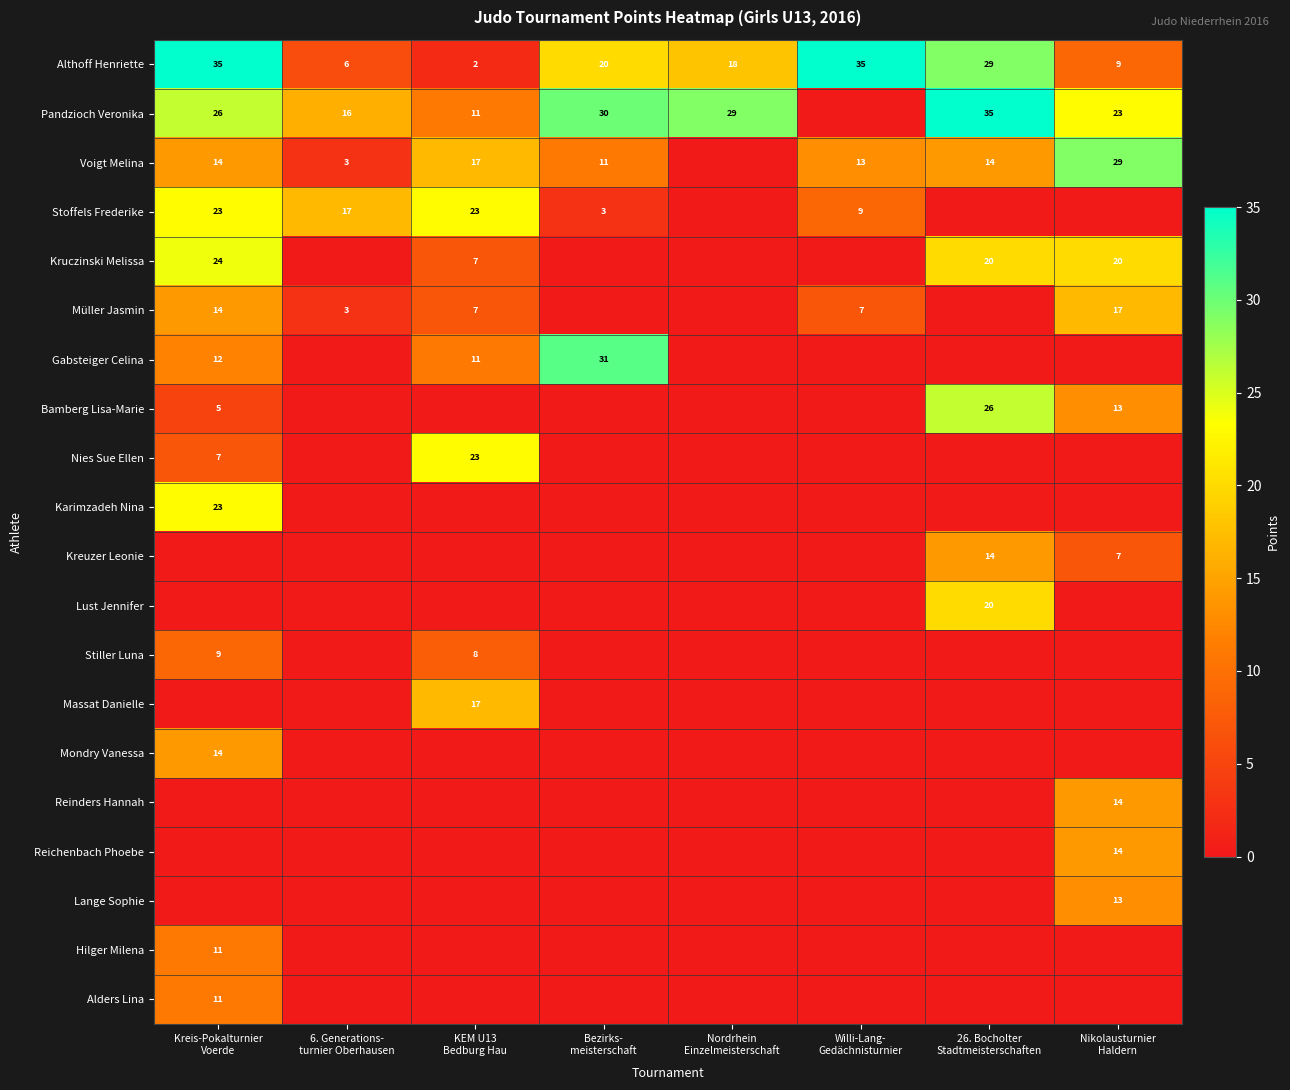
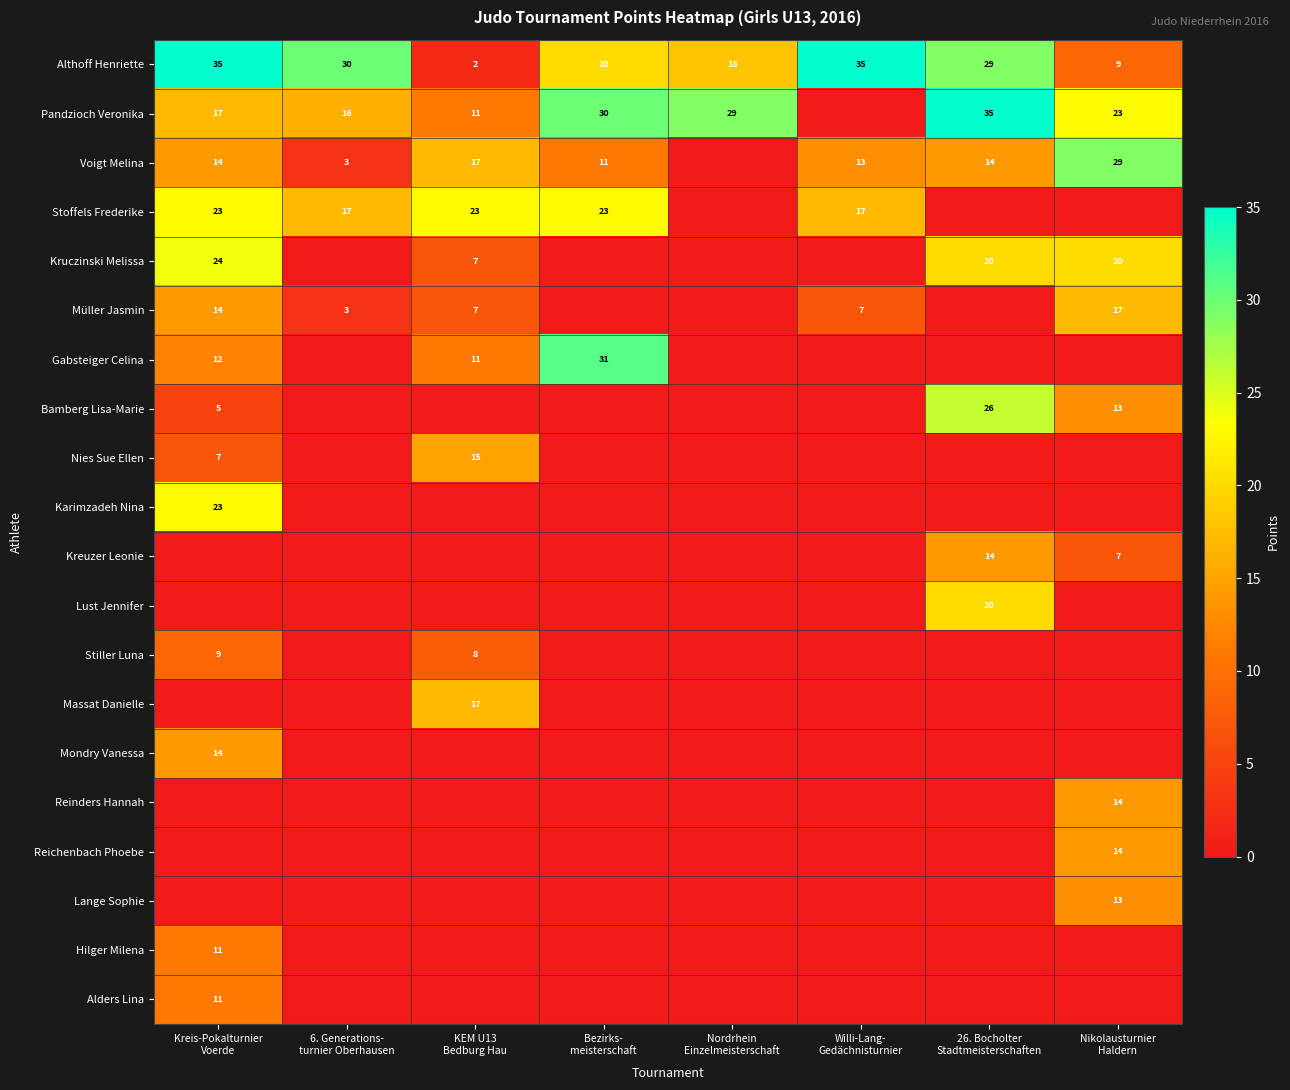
  {
    "Althoff Henriette": {
      "Kreis-Pokalturnier Voerde": 35,
-     "6. Generations- turnier Oberhausen": 6,
+     "6. Generations- turnier Oberhausen": 30,
      "KEM U13 Bedburg Hau": 2,
      "Bezirks- meisterschaft": 20,
      "Nordrhein Einzelmeisterschaft": 18,
      "Willi-Lang- Gedächnisturnier": 35,
      "26. Bocholter Stadtmeisterschaften": 29,
      "Nikolausturnier Haldern": 9
    },
    "Pandzioch Veronika": {
-     "Kreis-Pokalturnier Voerde": 26,
+     "Kreis-Pokalturnier Voerde": 17,
      "6. Generations- turnier Oberhausen": 16,
      "KEM U13 Bedburg Hau": 11,
      "Bezirks- meisterschaft": 30,
      "Nordrhein Einzelmeisterschaft": 29,
      "26. Bocholter Stadtmeisterschaften": 35,
      "Nikolausturnier Haldern": 23
    },
    "Voigt Melina": {
      "Kreis-Pokalturnier Voerde": 14,
      "6. Generations- turnier Oberhausen": 3,
      "KEM U13 Bedburg Hau": 17,
      "Bezirks- meisterschaft": 11,
      "Willi-Lang- Gedächnisturnier": 13,
      "26. Bocholter Stadtmeisterschaften": 14,
      "Nikolausturnier Haldern": 29
    },
    "Stoffels Frederike": {
      "Kreis-Pokalturnier Voerde": 23,
      "6. Generations- turnier Oberhausen": 17,
      "KEM U13 Bedburg Hau": 23,
-     "Bezirks- meisterschaft": 3,
-     "Willi-Lang- Gedächnisturnier": 9
+     "Bezirks- meisterschaft": 23,
+     "Willi-Lang- Gedächnisturnier": 17
    },
    "Kruczinski Melissa": {
      "Kreis-Pokalturnier Voerde": 24,
      "KEM U13 Bedburg Hau": 7,
      "26. Bocholter Stadtmeisterschaften": 20,
      "Nikolausturnier Haldern": 20
    },
    "Müller Jasmin": {
      "Kreis-Pokalturnier Voerde": 14,
      "6. Generations- turnier Oberhausen": 3,
      "KEM U13 Bedburg Hau": 7,
      "Willi-Lang- Gedächnisturnier": 7,
      "Nikolausturnier Haldern": 17
    },
    "Gabsteiger Celina": {
      "Kreis-Pokalturnier Voerde": 12,
      "KEM U13 Bedburg Hau": 11,
      "Bezirks- meisterschaft": 31
    },
    "Bamberg Lisa-Marie": {
      "Kreis-Pokalturnier Voerde": 5,
      "26. Bocholter Stadtmeisterschaften": 26,
      "Nikolausturnier Haldern": 13
    },
    "Nies Sue Ellen": {
      "Kreis-Pokalturnier Voerde": 7,
-     "KEM U13 Bedburg Hau": 23
+     "KEM U13 Bedburg Hau": 15
    },
    "Karimzadeh Nina": {
      "Kreis-Pokalturnier Voerde": 23
    },
    "Kreuzer Leonie": {
      "26. Bocholter Stadtmeisterschaften": 14,
      "Nikolausturnier Haldern": 7
    },
    "Lust Jennifer": {
      "26. Bocholter Stadtmeisterschaften": 20
    },
    "Stiller Luna": {
      "Kreis-Pokalturnier Voerde": 9,
      "KEM U13 Bedburg Hau": 8
    },
    "Massat Danielle": {
      "KEM U13 Bedburg Hau": 17
    },
    "Mondry Vanessa": {
      "Kreis-Pokalturnier Voerde": 14
    },
    "Reinders Hannah": {
      "Nikolausturnier Haldern": 14
    },
    "Reichenbach Phoebe": {
      "Nikolausturnier Haldern": 14
    },
    "Lange Sophie": {
      "Nikolausturnier Haldern": 13
    },
    "Hilger Milena": {
      "Kreis-Pokalturnier Voerde": 11
    },
    "Alders Lina": {
      "Kreis-Pokalturnier Voerde": 11
    }
  }
